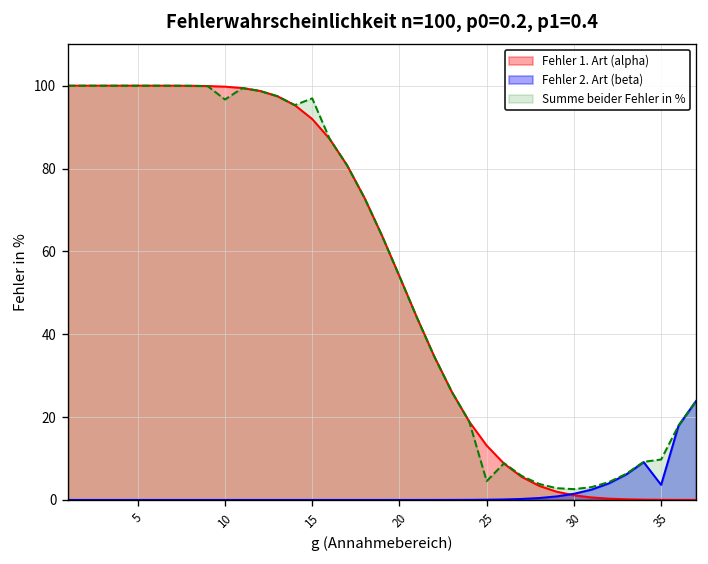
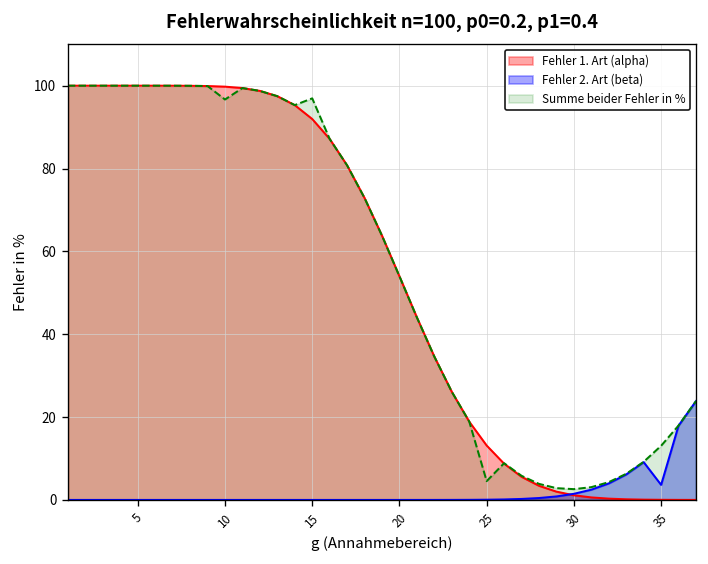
  {
    "Fehler 1. Art (alpha)": {
      "10": 100,
      "15": 92,
      "25": 13,
      "35": 0
    },
    "Fehler 2. Art (beta)": {
      "5": 0,
      "10": 0,
      "15": 0,
      "20": 0,
      "25": 0,
      "35": 4
    },
    "Summe beider Fehler in %": {
      "10": 97,
      "15": 97,
      "25": 5,
      "30": 3,
-     "35": 10
+     "35": 13
    }
  }
